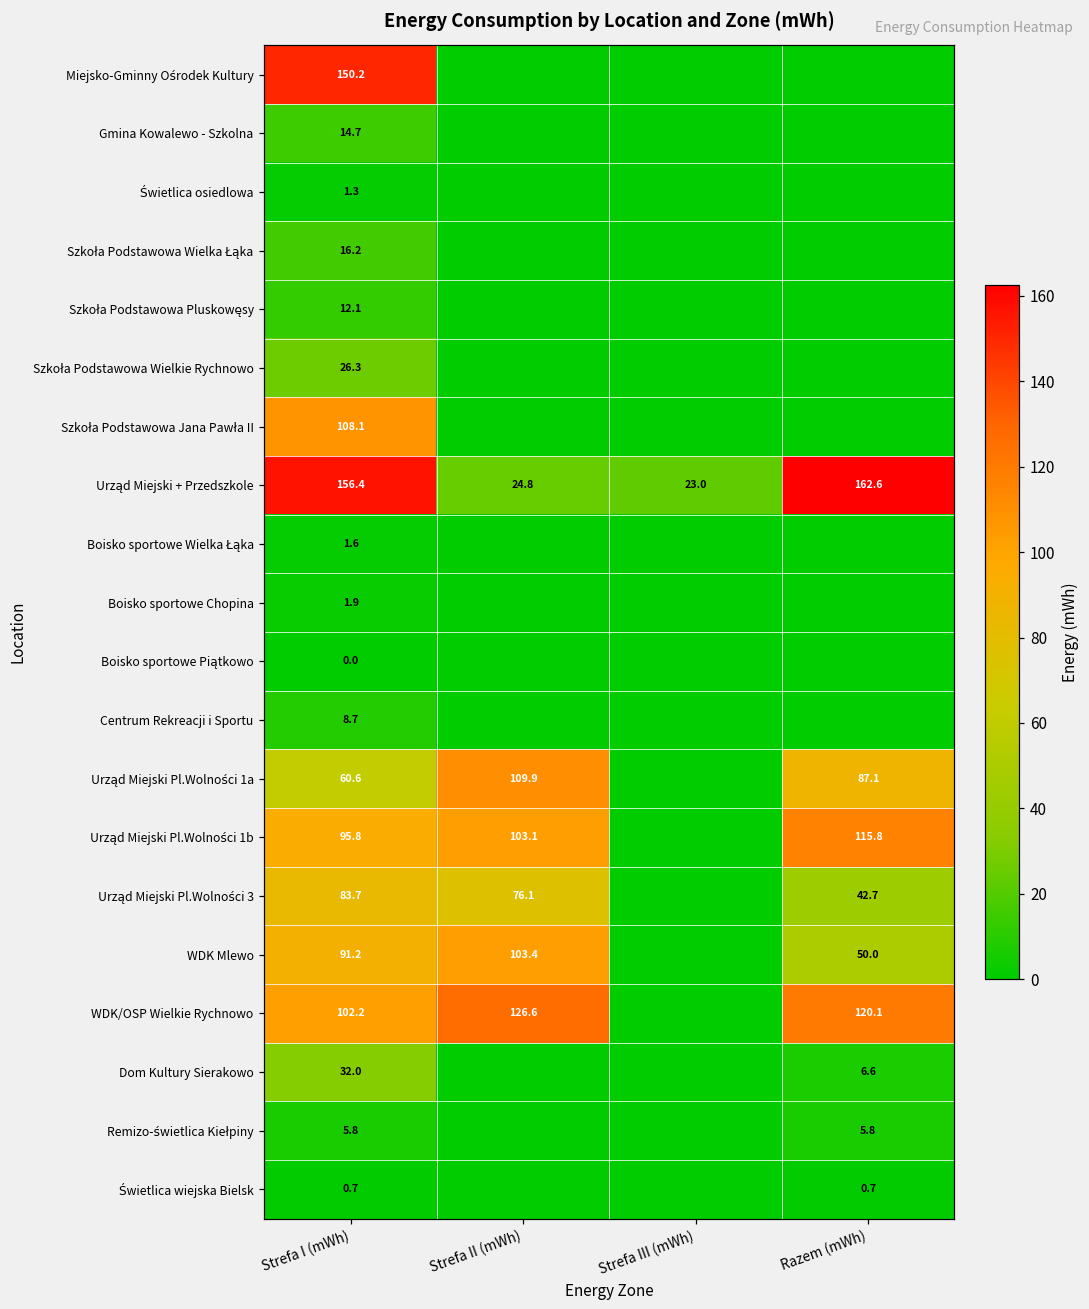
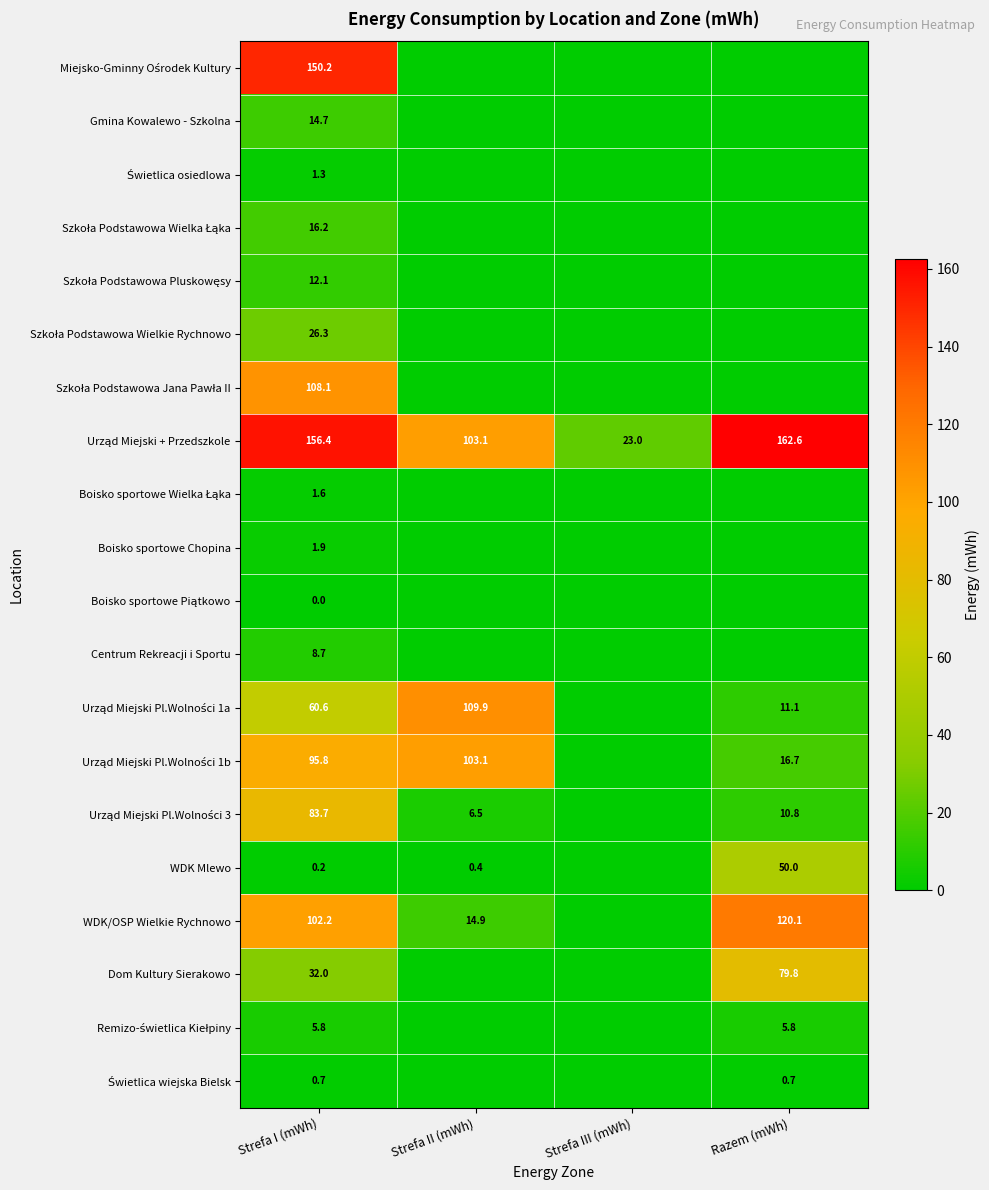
  {
    "Miejsko-Gminny Ośrodek Kultury": {
      "Strefa I (mWh)": 150.2
    },
    "Gmina Kowalewo - Szkolna": {
      "Strefa I (mWh)": 14.7
    },
    "Świetlica osiedlowa": {
      "Strefa I (mWh)": 1.3
    },
    "Szkoła Podstawowa Wielka Łąka": {
      "Strefa I (mWh)": 16.2
    },
    "Szkoła Podstawowa Pluskowęsy": {
      "Strefa I (mWh)": 12.1
    },
    "Szkoła Podstawowa Wielkie Rychnowo": {
      "Strefa I (mWh)": 26.3
    },
    "Szkoła Podstawowa Jana Pawła II": {
      "Strefa I (mWh)": 108.1
    },
    "Urząd Miejski + Przedszkole": {
      "Strefa I (mWh)": 156.4,
-     "Strefa II (mWh)": 24.8,
+     "Strefa II (mWh)": 103.1,
      "Strefa III (mWh)": 23.0,
      "Razem (mWh)": 162.6
    },
    "Boisko sportowe Wielka Łąka": {
      "Strefa I (mWh)": 1.6
    },
    "Boisko sportowe Chopina": {
      "Strefa I (mWh)": 1.9
    },
    "Boisko sportowe Piątkowo": {
      "Strefa I (mWh)": 0.0
    },
    "Centrum Rekreacji i Sportu": {
      "Strefa I (mWh)": 8.7
    },
    "Urząd Miejski Pl.Wolności 1a": {
      "Strefa I (mWh)": 60.6,
      "Strefa II (mWh)": 109.9,
-     "Razem (mWh)": 87.1
+     "Razem (mWh)": 11.1
    },
    "Urząd Miejski Pl.Wolności 1b": {
      "Strefa I (mWh)": 95.8,
      "Strefa II (mWh)": 103.1,
-     "Razem (mWh)": 115.8
+     "Razem (mWh)": 16.7
    },
    "Urząd Miejski Pl.Wolności 3": {
      "Strefa I (mWh)": 83.7,
-     "Strefa II (mWh)": 76.1,
-     "Razem (mWh)": 42.7
+     "Strefa II (mWh)": 6.5,
+     "Razem (mWh)": 10.8
    },
    "WDK Mlewo": {
-     "Strefa I (mWh)": 91.2,
-     "Strefa II (mWh)": 103.4,
+     "Strefa I (mWh)": 0.2,
+     "Strefa II (mWh)": 0.4,
      "Razem (mWh)": 50.0
    },
    "WDK/OSP Wielkie Rychnowo": {
      "Strefa I (mWh)": 102.2,
-     "Strefa II (mWh)": 126.6,
+     "Strefa II (mWh)": 14.9,
      "Razem (mWh)": 120.1
    },
    "Dom Kultury Sierakowo": {
      "Strefa I (mWh)": 32.0,
-     "Razem (mWh)": 6.6
+     "Razem (mWh)": 79.8
    },
    "Remizo-świetlica Kiełpiny": {
      "Strefa I (mWh)": 5.8,
      "Razem (mWh)": 5.8
    },
    "Świetlica wiejska Bielsk": {
      "Strefa I (mWh)": 0.7,
      "Razem (mWh)": 0.7
    }
  }
